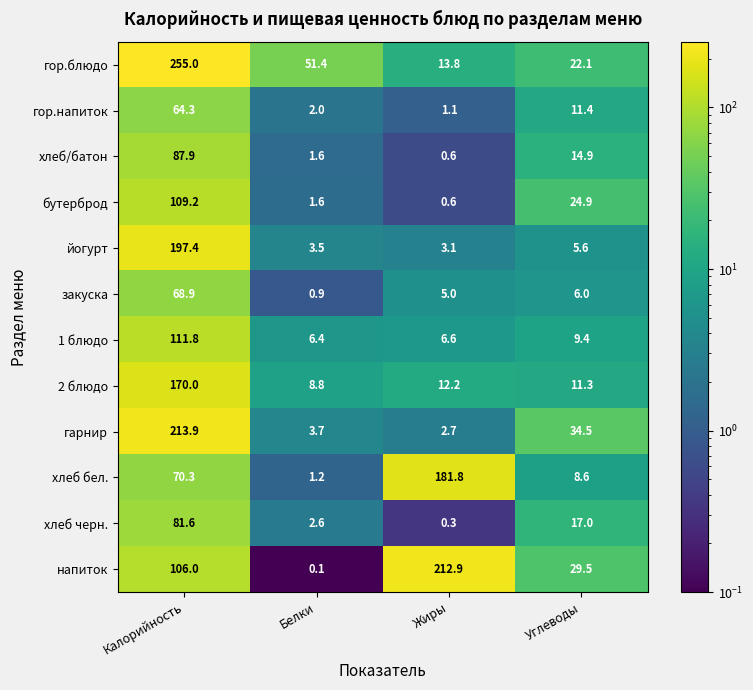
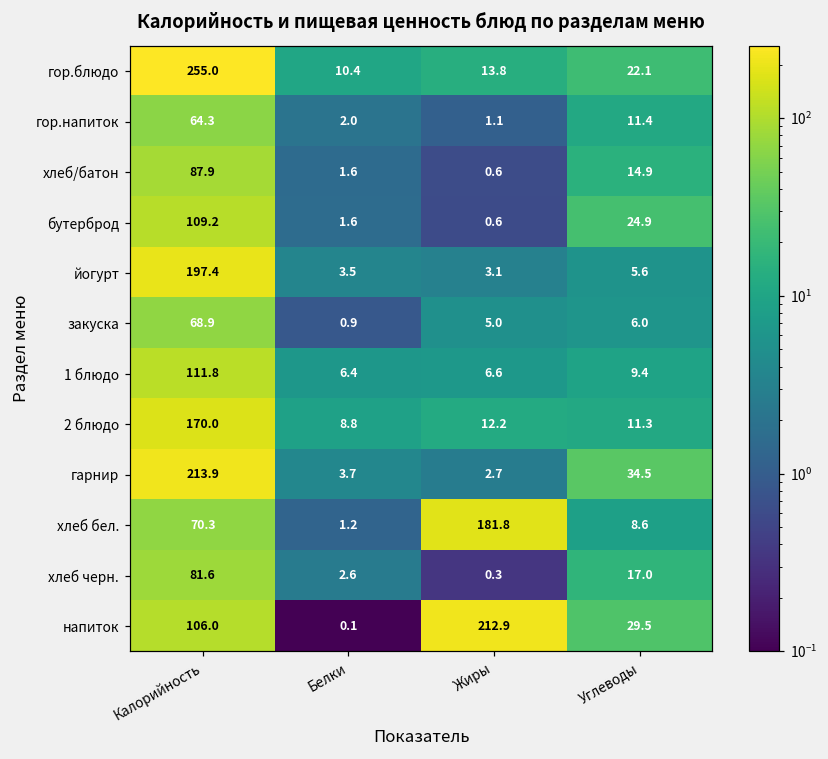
  {
    "гор.блюдо": {
      "Калорийность": 255.0,
-     "Белки": 51.4,
+     "Белки": 10.4,
      "Жиры": 13.8,
      "Углеводы": 22.1
    },
    "гор.напиток": {
      "Калорийность": 64.3,
      "Белки": 2.0,
      "Жиры": 1.1,
      "Углеводы": 11.4
    },
    "хлеб/батон": {
      "Калорийность": 87.9,
      "Белки": 1.6,
      "Жиры": 0.6,
      "Углеводы": 14.9
    },
    "бутерброд": {
      "Калорийность": 109.2,
      "Белки": 1.6,
      "Жиры": 0.6,
      "Углеводы": 24.9
    },
    "йогурт": {
      "Калорийность": 197.4,
      "Белки": 3.5,
      "Жиры": 3.1,
      "Углеводы": 5.6
    },
    "закуска": {
      "Калорийность": 68.9,
      "Белки": 0.9,
      "Жиры": 5.0,
      "Углеводы": 6.0
    },
    "1 блюдо": {
      "Калорийность": 111.8,
      "Белки": 6.4,
      "Жиры": 6.6,
      "Углеводы": 9.4
    },
    "2 блюдо": {
      "Калорийность": 170.0,
      "Белки": 8.8,
      "Жиры": 12.2,
      "Углеводы": 11.3
    },
    "гарнир": {
      "Калорийность": 213.9,
      "Белки": 3.7,
      "Жиры": 2.7,
      "Углеводы": 34.5
    },
    "хлеб бел.": {
      "Калорийность": 70.3,
      "Белки": 1.2,
      "Жиры": 181.8,
      "Углеводы": 8.6
    },
    "хлеб черн.": {
      "Калорийность": 81.6,
      "Белки": 2.6,
      "Жиры": 0.3,
      "Углеводы": 17.0
    },
    "напиток": {
      "Калорийность": 106.0,
      "Белки": 0.1,
      "Жиры": 212.9,
      "Углеводы": 29.5
    }
  }
